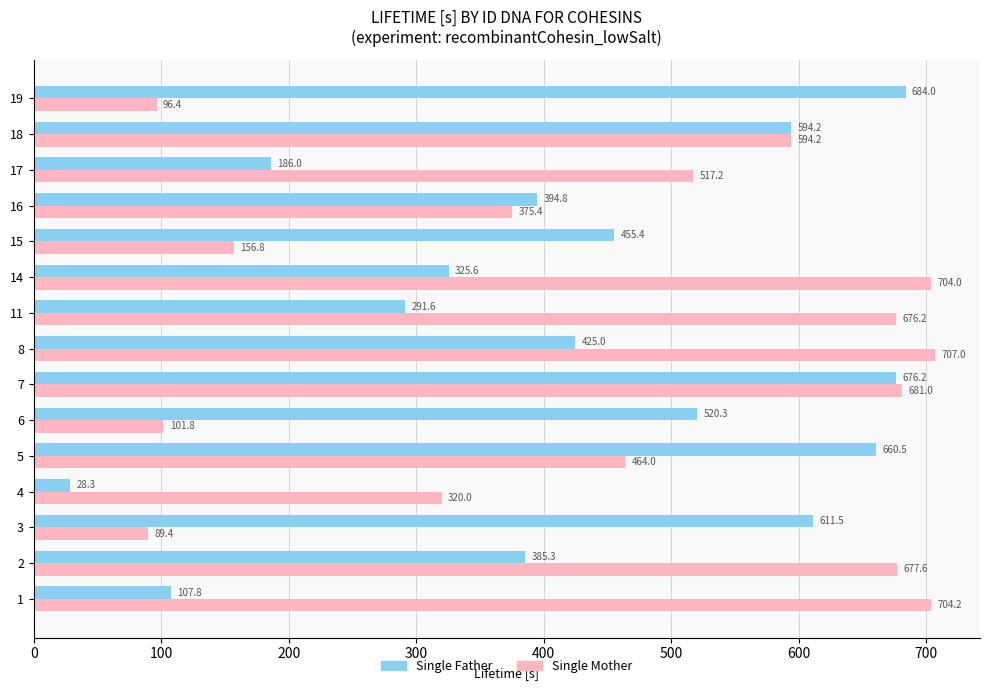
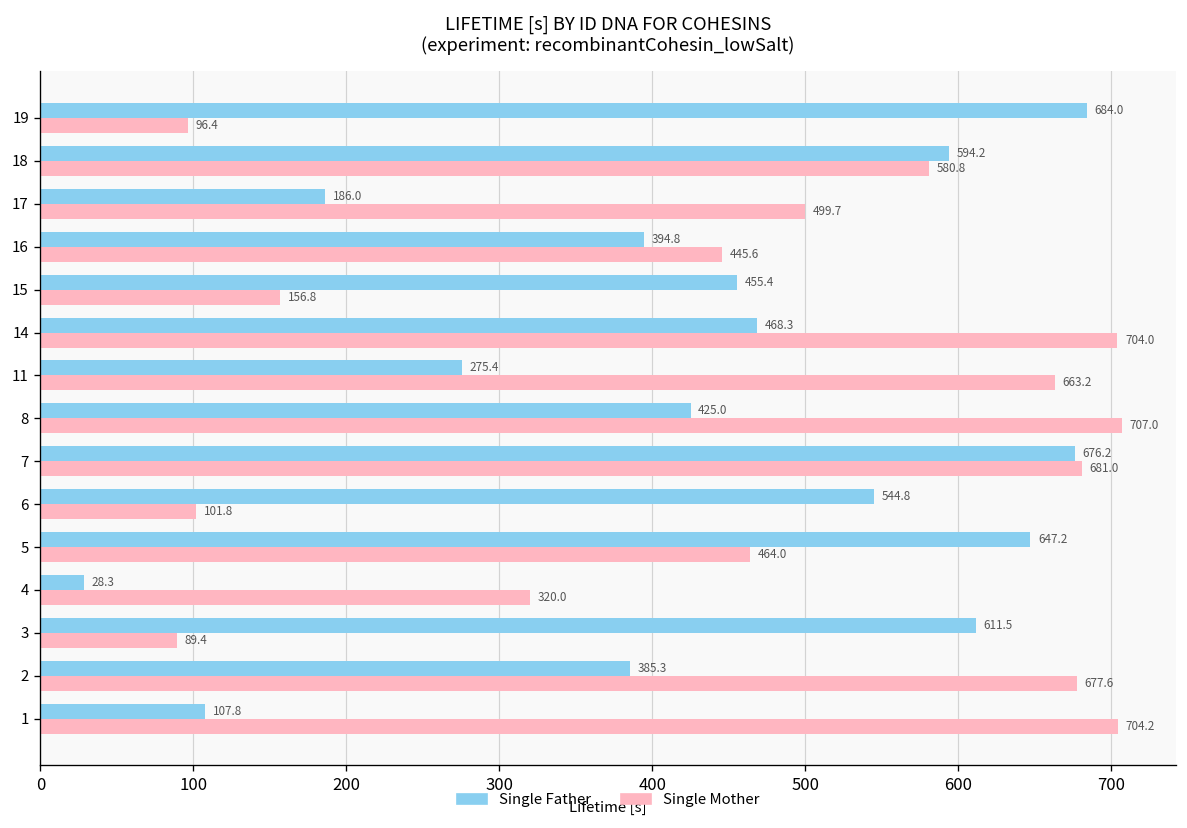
  {
    "Single Father": {
      "19": 684.0,
      "18": 594.2,
      "17": 186.0,
      "16": 394.8,
      "15": 455.4,
-     "14": 325.6,
-     "11": 291.6,
+     "14": 468.3,
+     "11": 275.4,
      "8": 425.0,
      "7": 676.2,
-     "6": 520.3,
-     "5": 660.5,
+     "6": 544.8,
+     "5": 647.2,
      "4": 28.3,
      "3": 611.5,
      "2": 385.3,
      "1": 107.8
    },
    "Single Mother": {
      "19": 96.4,
-     "18": 594.2,
-     "17": 517.2,
-     "16": 375.4,
+     "18": 580.8,
+     "17": 499.7,
+     "16": 445.6,
      "15": 156.8,
      "14": 704.0,
-     "11": 676.2,
+     "11": 663.2,
      "8": 707.0,
      "7": 681.0,
      "6": 101.8,
      "5": 464.0,
      "4": 320.0,
      "3": 89.4,
      "2": 677.6,
      "1": 704.2
    }
  }
